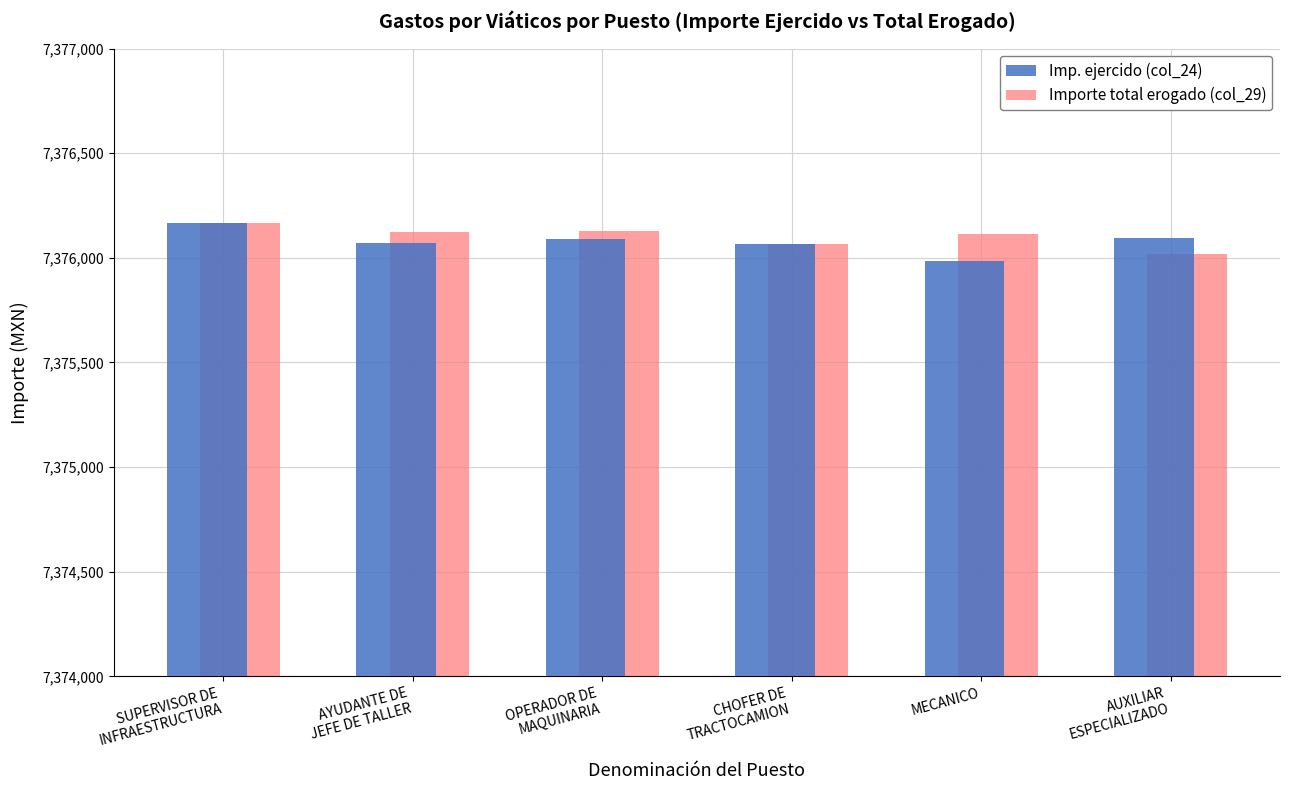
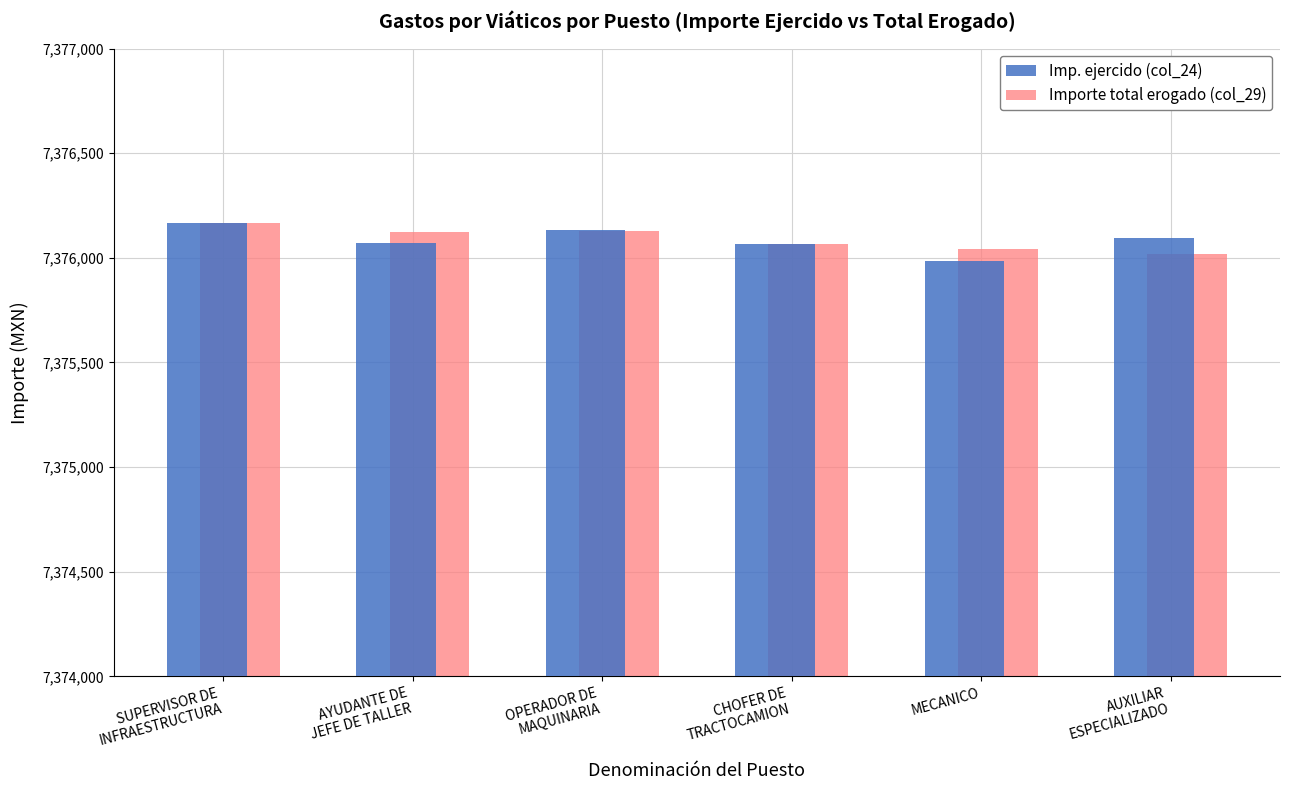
  {
    "Imp. ejercido (col_24)": {
      "SUPERVISOR DE INFRAESTRUCTURA": "7,376,170",
-     "OPERADOR DE MAQUINARIA": "7,376,090",
+     "OPERADOR DE MAQUINARIA": "7,376,140",
      "CHOFER DE TRACTOCAMION": "7,376,070",
      "AUXILIAR ESPECIALIZADO": "7,376,100"
    },
    "Importe total erogado (col_29)": {
      "SUPERVISOR DE INFRAESTRUCTURA": "7,376,170",
      "AYUDANTE DE JEFE DE TALLER": "7,376,120",
      "OPERADOR DE MAQUINARIA": "7,376,130",
      "CHOFER DE TRACTOCAMION": "7,376,070",
-     "MECANICO": "7,376,110"
+     "MECANICO": "7,376,040"
    }
  }
